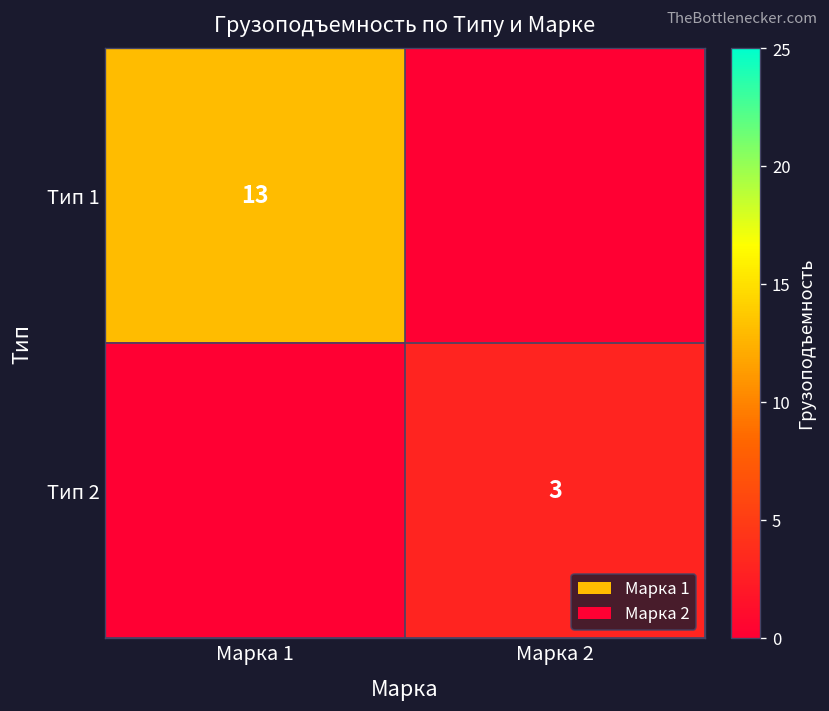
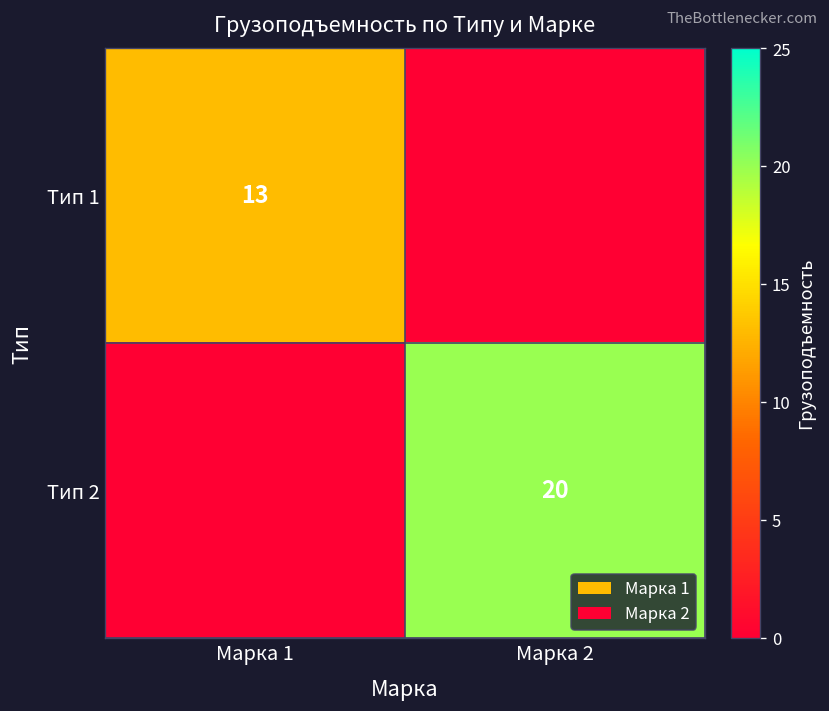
  {
    "Тип 1": {
      "Марка 1": 13
    },
    "Тип 2": {
-     "Марка 2": 3
+     "Марка 2": 20
    }
  }
